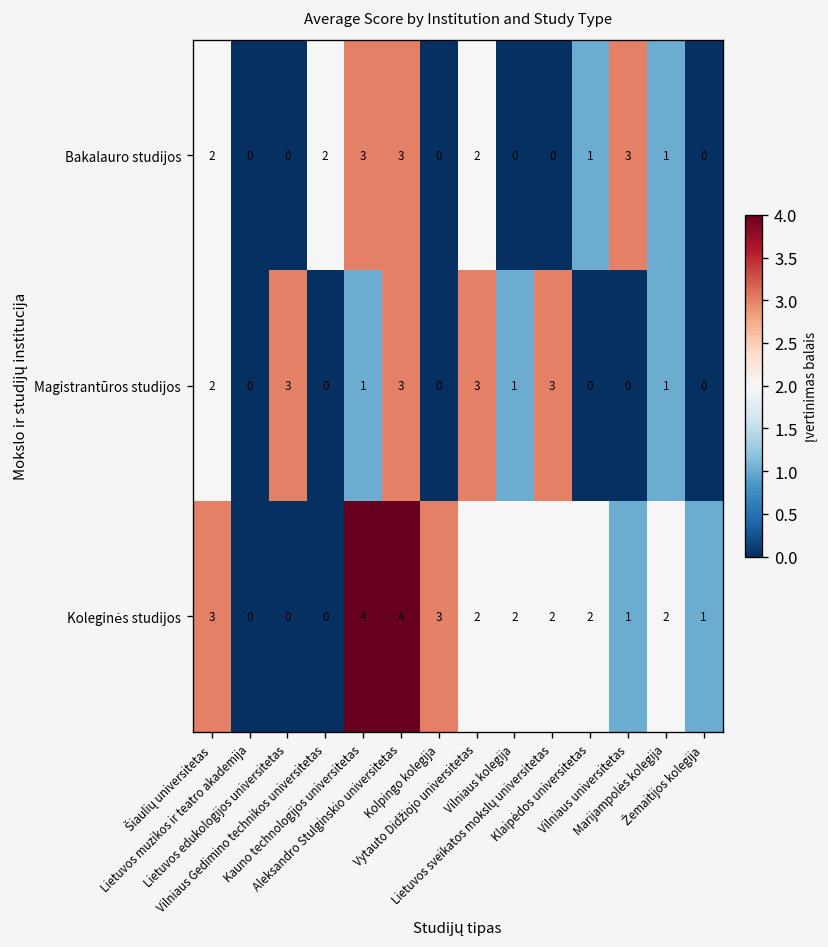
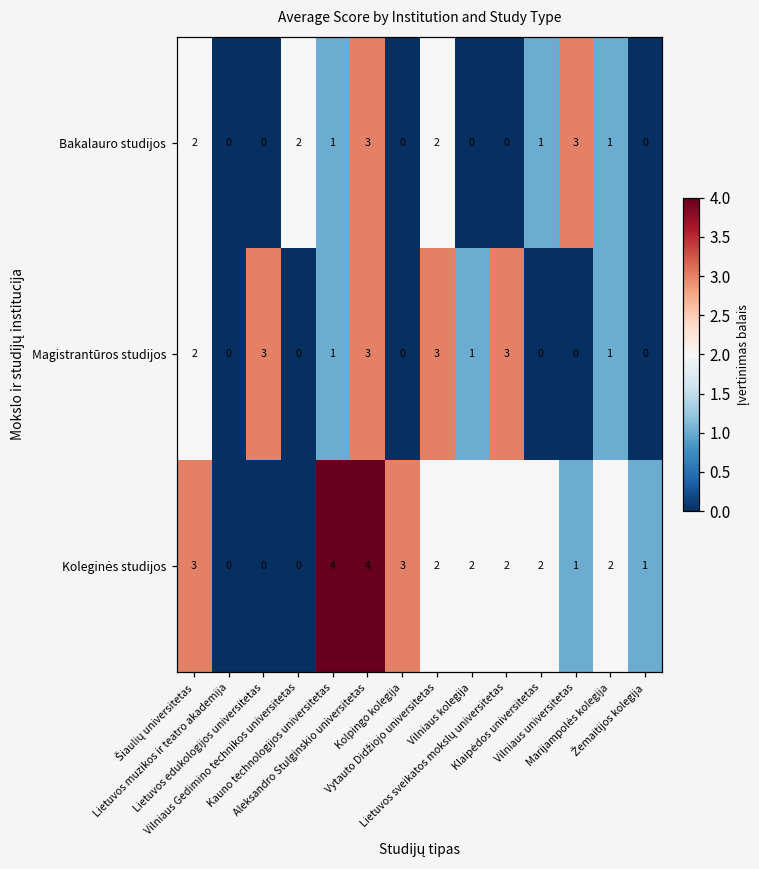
  {
    "Bakalauro studijos": {
      "Šiaulių universitetas": 2,
      "Lietuvos muzikos ir teatro akademija": 0,
      "Lietuvos edukologijos universitetas": 0,
      "Vilniaus Gedimino technikos universitetas": 2,
-     "Kauno technologijos universitetas": 3,
+     "Kauno technologijos universitetas": 1,
      "Aleksandro Stulginskio universitetas": 3,
      "Kolpingo kolegija": 0,
      "Vytauto Didžiojo universitetas": 2,
      "Vilniaus kolegija": 0,
      "Lietuvos sveikatos mokslų universitetas": 0,
      "Klaipėdos universitetas": 1,
      "Vilniaus universitetas": 3,
      "Marijampolės kolegija": 1,
      "Žemaitijos kolegija": 0
    },
    "Magistrantūros studijos": {
      "Šiaulių universitetas": 2,
      "Lietuvos muzikos ir teatro akademija": 0,
      "Lietuvos edukologijos universitetas": 3,
      "Vilniaus Gedimino technikos universitetas": 0,
      "Kauno technologijos universitetas": 1,
      "Aleksandro Stulginskio universitetas": 3,
      "Kolpingo kolegija": 0,
      "Vytauto Didžiojo universitetas": 3,
      "Vilniaus kolegija": 1,
      "Lietuvos sveikatos mokslų universitetas": 3,
      "Klaipėdos universitetas": 0,
      "Vilniaus universitetas": 0,
      "Marijampolės kolegija": 1,
      "Žemaitijos kolegija": 0
    },
    "Koleginės studijos": {
      "Šiaulių universitetas": 3,
      "Lietuvos muzikos ir teatro akademija": 0,
      "Lietuvos edukologijos universitetas": 0,
      "Vilniaus Gedimino technikos universitetas": 0,
      "Kauno technologijos universitetas": 4,
      "Aleksandro Stulginskio universitetas": 4,
      "Kolpingo kolegija": 3,
      "Vytauto Didžiojo universitetas": 2,
      "Vilniaus kolegija": 2,
      "Lietuvos sveikatos mokslų universitetas": 2,
      "Klaipėdos universitetas": 2,
      "Vilniaus universitetas": 1,
      "Marijampolės kolegija": 2,
      "Žemaitijos kolegija": 1
    }
  }
